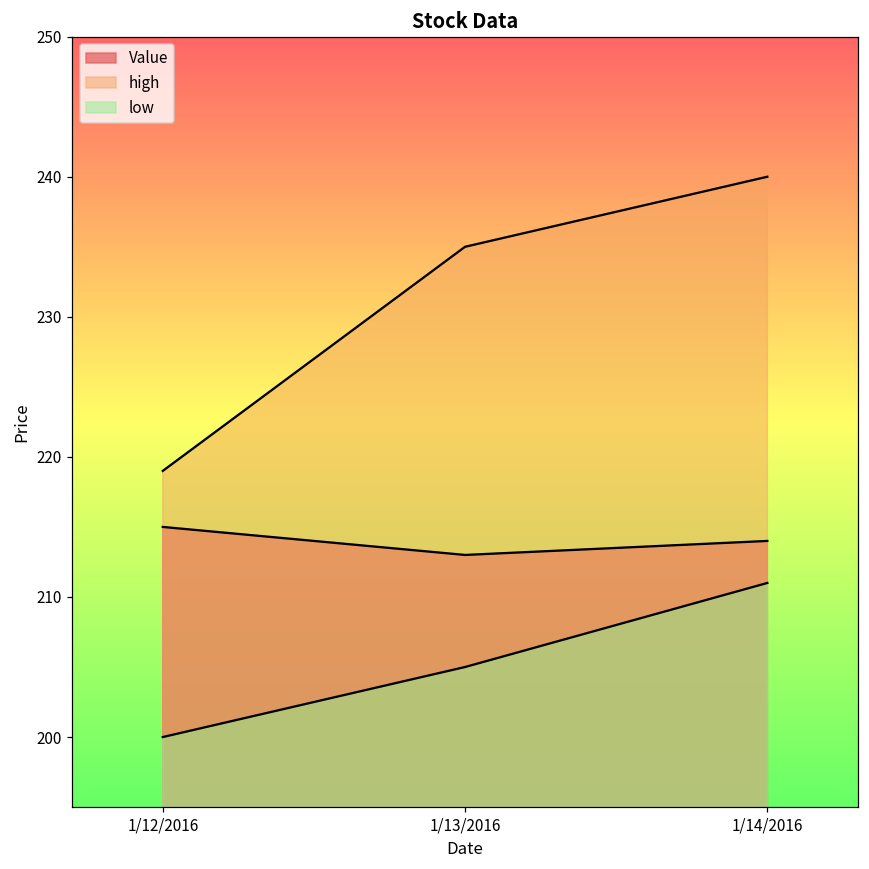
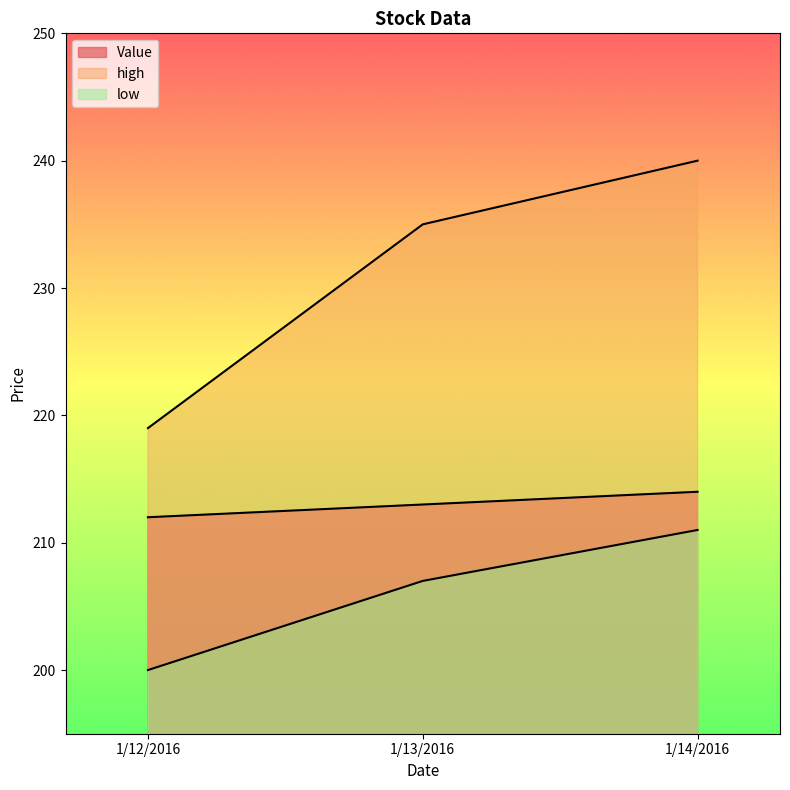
  {
    "Value": {
-     "1/12/2016": 215,
+     "1/12/2016": 212,
      "1/13/2016": 213,
      "1/14/2016": 214
    },
    "high": {
      "1/12/2016": 219,
      "1/13/2016": 235,
      "1/14/2016": 240
    },
    "low": {
      "1/12/2016": 200,
-     "1/13/2016": 205,
+     "1/13/2016": 207,
      "1/14/2016": 211
    }
  }
